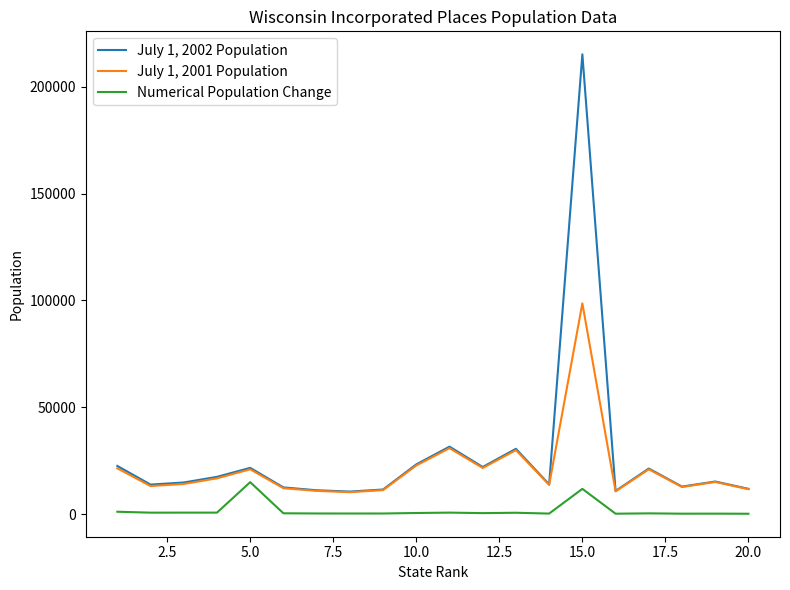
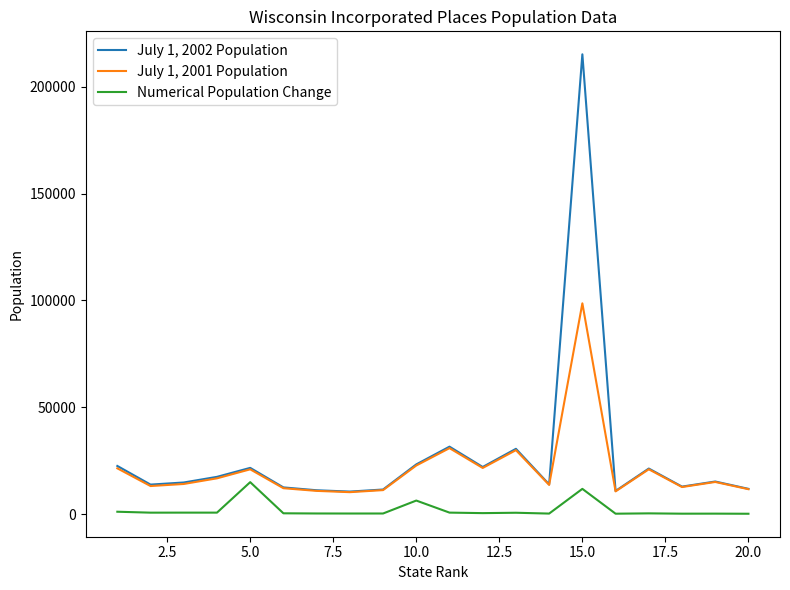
  {
    "July 1, 2002 Population": {
      "15.0": 215000
    },
    "July 1, 2001 Population": {
      "15.0": 99000
    },
    "Numerical Population Change": {
      "5.0": 15000,
-     "10.0": 1000,
+     "10.0": 6000,
      "15.0": 12000,
      "20.0": 0
    }
  }
